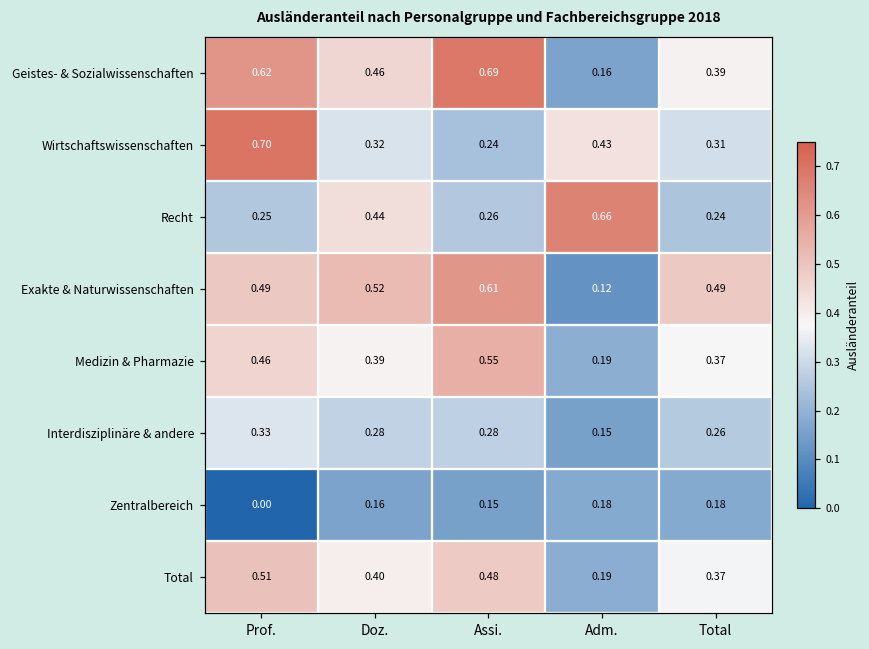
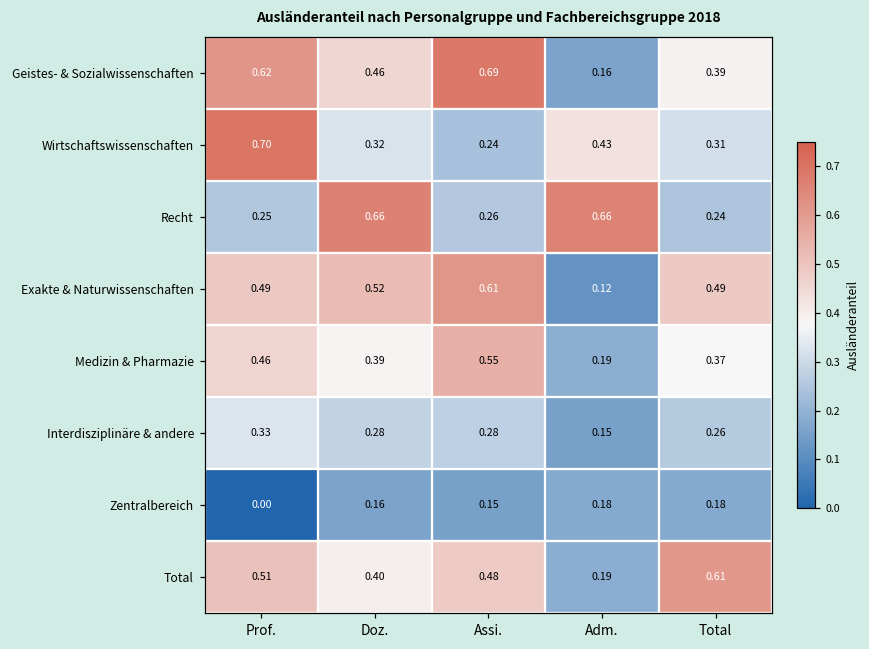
  {
    "Geistes- & Sozialwissenschaften": {
      "Prof.": 0.62,
      "Doz.": 0.46,
      "Assi.": 0.69,
      "Adm.": 0.16,
      "Total": 0.39
    },
    "Wirtschaftswissenschaften": {
      "Prof.": 0.70,
      "Doz.": 0.32,
      "Assi.": 0.24,
      "Adm.": 0.43,
      "Total": 0.31
    },
    "Recht": {
      "Prof.": 0.25,
-     "Doz.": 0.44,
+     "Doz.": 0.66,
      "Assi.": 0.26,
      "Adm.": 0.66,
      "Total": 0.24
    },
    "Exakte & Naturwissenschaften": {
      "Prof.": 0.49,
      "Doz.": 0.52,
      "Assi.": 0.61,
      "Adm.": 0.12,
      "Total": 0.49
    },
    "Medizin & Pharmazie": {
      "Prof.": 0.46,
      "Doz.": 0.39,
      "Assi.": 0.55,
      "Adm.": 0.19,
      "Total": 0.37
    },
    "Interdisziplinäre & andere": {
      "Prof.": 0.33,
      "Doz.": 0.28,
      "Assi.": 0.28,
      "Adm.": 0.15,
      "Total": 0.26
    },
    "Zentralbereich": {
      "Prof.": 0.00,
      "Doz.": 0.16,
      "Assi.": 0.15,
      "Adm.": 0.18,
      "Total": 0.18
    },
    "Total": {
      "Prof.": 0.51,
      "Doz.": 0.40,
      "Assi.": 0.48,
      "Adm.": 0.19,
-     "Total": 0.37
+     "Total": 0.61
    }
  }
